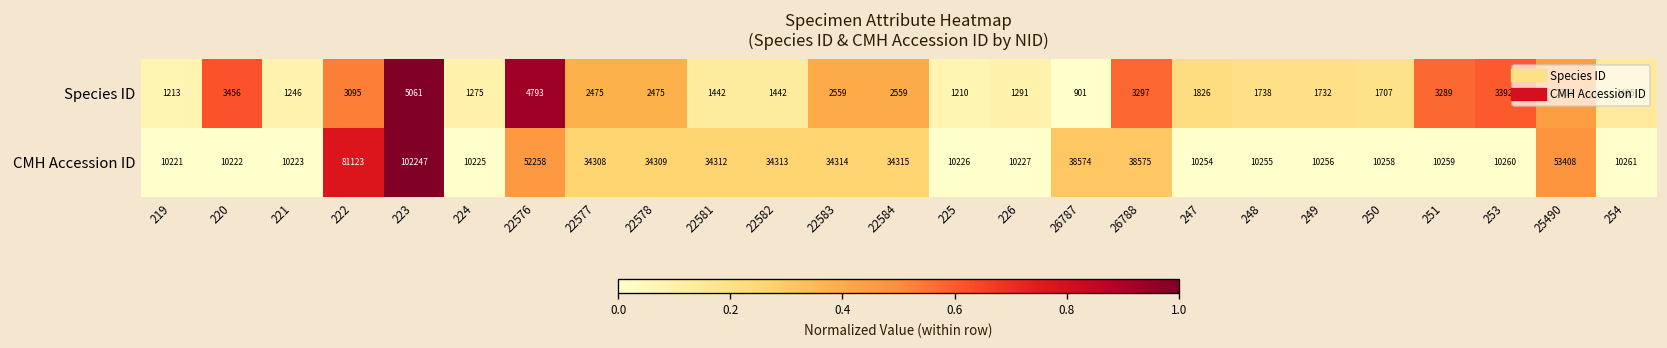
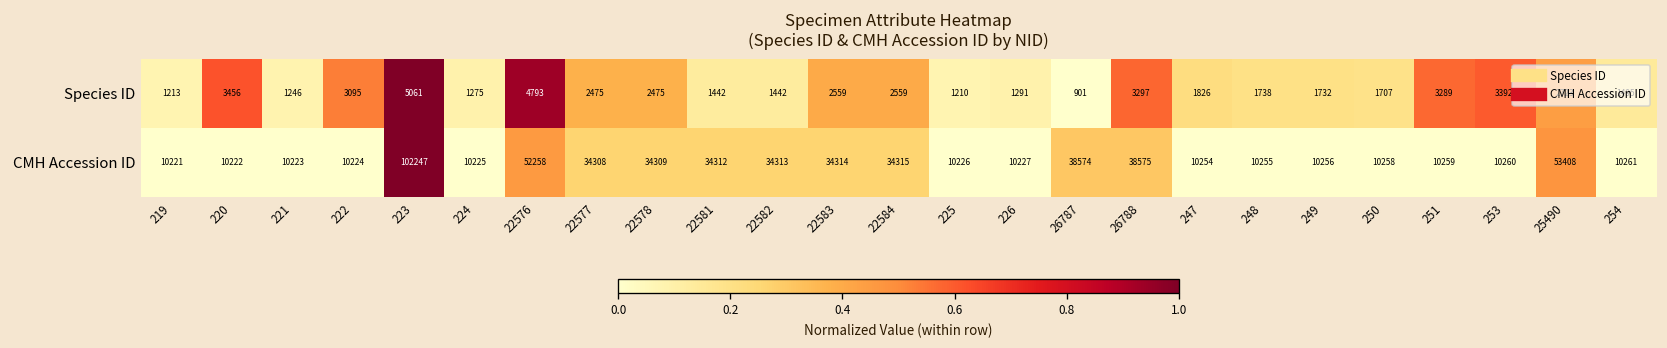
  {
    "Species ID": {
      "219": 1213,
      "220": 3456,
      "221": 1246,
      "222": 3095,
      "223": 5061,
      "224": 1275,
      "22576": 4793,
      "22577": 2475,
      "22578": 2475,
      "22581": 1442,
      "22582": 1442,
      "22583": 2559,
      "22584": 2559,
      "225": 1210,
      "226": 1291,
      "26787": 901,
      "26788": 3297,
      "247": 1826,
      "248": 1738,
      "249": 1732,
      "250": 1707,
      "251": 3289
    },
    "CMH Accession ID": {
      "219": 10221,
      "220": 10222,
      "221": 10223,
-     "222": 81123,
+     "222": 10224,
      "223": 102247,
      "224": 10225,
      "22576": 52258,
      "22577": 34308,
      "22578": 34309,
      "22581": 34312,
      "22582": 34313,
      "22583": 34314,
      "22584": 34315,
      "225": 10226,
      "226": 10227,
      "26787": 38574,
      "26788": 38575,
      "247": 10254,
      "248": 10255,
      "249": 10256,
      "250": 10258,
      "251": 10259,
      "253": 10260,
      "25490": 53408,
      "254": 10261
    }
  }
